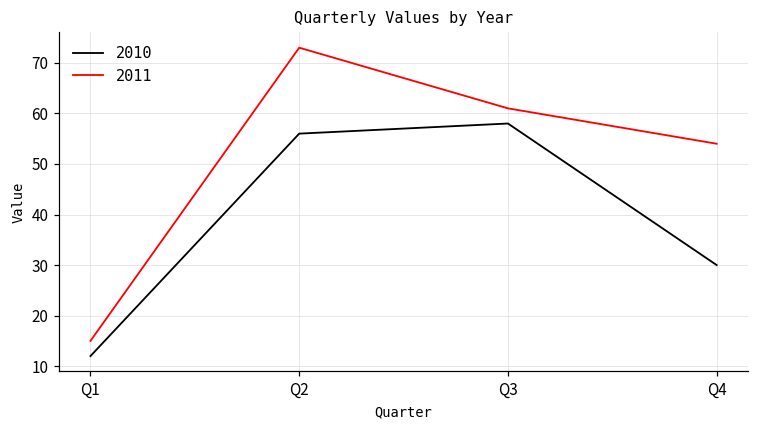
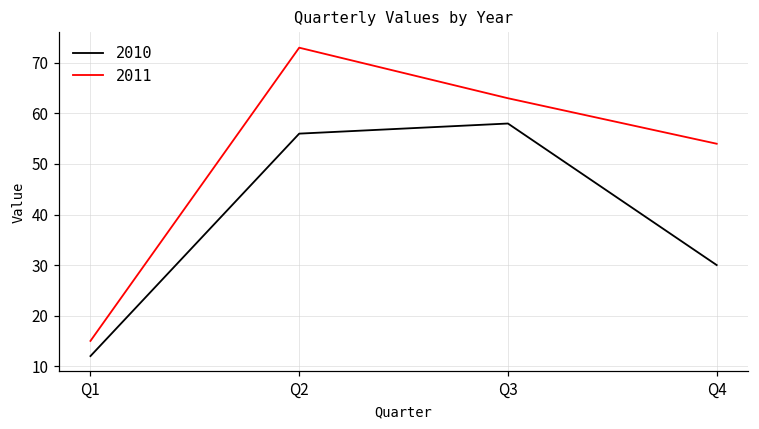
  {
    "2010": {
      "Q1": 12,
      "Q2": 56,
      "Q3": 58,
      "Q4": 30
    },
    "2011": {
      "Q1": 15,
      "Q2": 73,
-     "Q3": 61,
+     "Q3": 63,
      "Q4": 54
    }
  }
